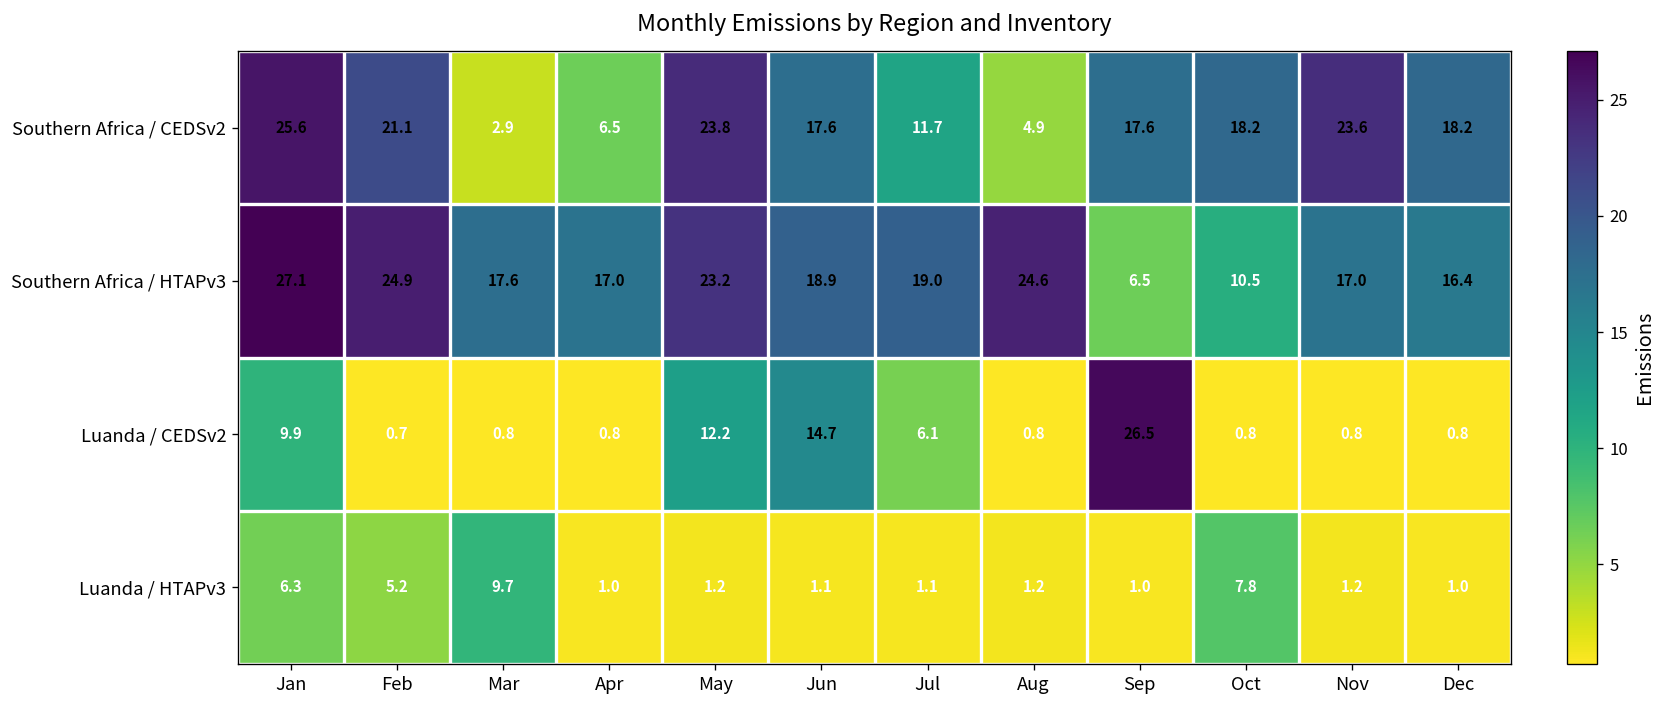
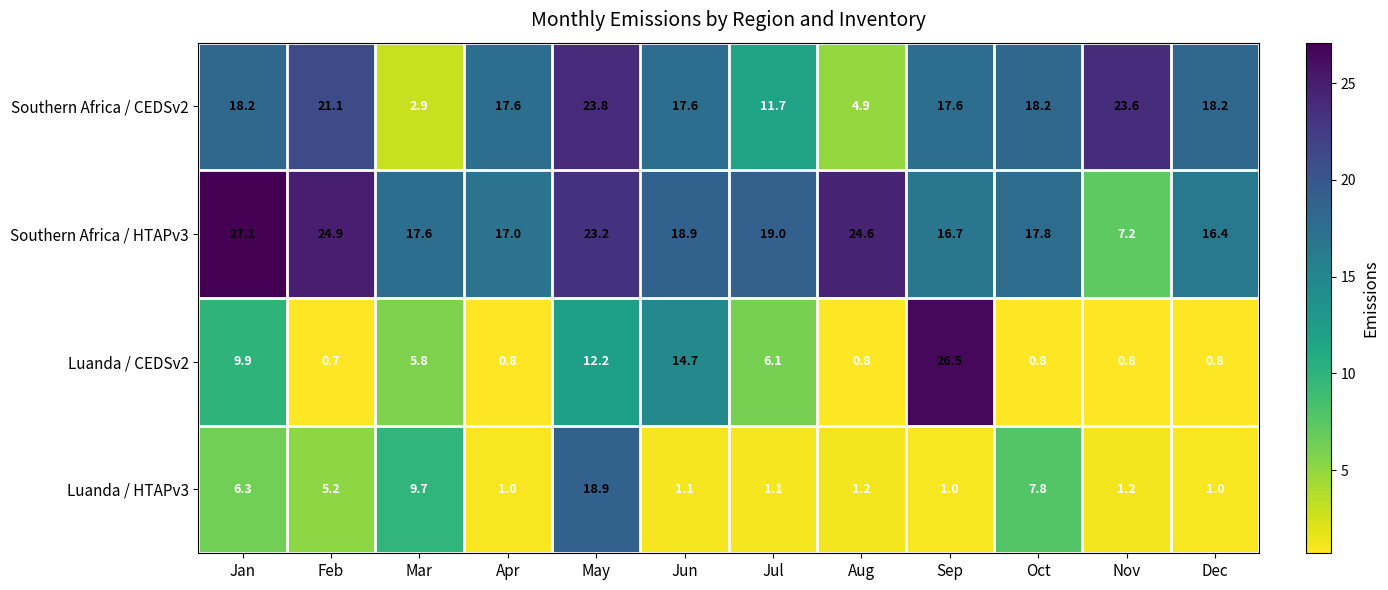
  {
    "Southern Africa / CEDSv2": {
-     "Jan": 25.6,
+     "Jan": 18.2,
      "Feb": 21.1,
      "Mar": 2.9,
-     "Apr": 6.5,
+     "Apr": 17.6,
      "May": 23.8,
      "Jun": 17.6,
      "Jul": 11.7,
      "Aug": 4.9,
      "Sep": 17.6,
      "Oct": 18.2,
      "Nov": 23.6,
      "Dec": 18.2
    },
    "Southern Africa / HTAPv3": {
      "Jan": 27.1,
      "Feb": 24.9,
      "Mar": 17.6,
      "Apr": 17.0,
      "May": 23.2,
      "Jun": 18.9,
      "Jul": 19.0,
      "Aug": 24.6,
-     "Sep": 6.5,
-     "Oct": 10.5,
-     "Nov": 17.0,
+     "Sep": 16.7,
+     "Oct": 17.8,
+     "Nov": 7.2,
      "Dec": 16.4
    },
    "Luanda / CEDSv2": {
      "Jan": 9.9,
      "Feb": 0.7,
-     "Mar": 0.8,
+     "Mar": 5.8,
      "Apr": 0.8,
      "May": 12.2,
      "Jun": 14.7,
      "Jul": 6.1,
      "Aug": 0.8,
      "Sep": 26.5,
      "Oct": 0.8,
      "Nov": 0.8,
      "Dec": 0.8
    },
    "Luanda / HTAPv3": {
      "Jan": 6.3,
      "Feb": 5.2,
      "Mar": 9.7,
      "Apr": 1.0,
-     "May": 1.2,
+     "May": 18.9,
      "Jun": 1.1,
      "Jul": 1.1,
      "Aug": 1.2,
      "Sep": 1.0,
      "Oct": 7.8,
      "Nov": 1.2,
      "Dec": 1.0
    }
  }
